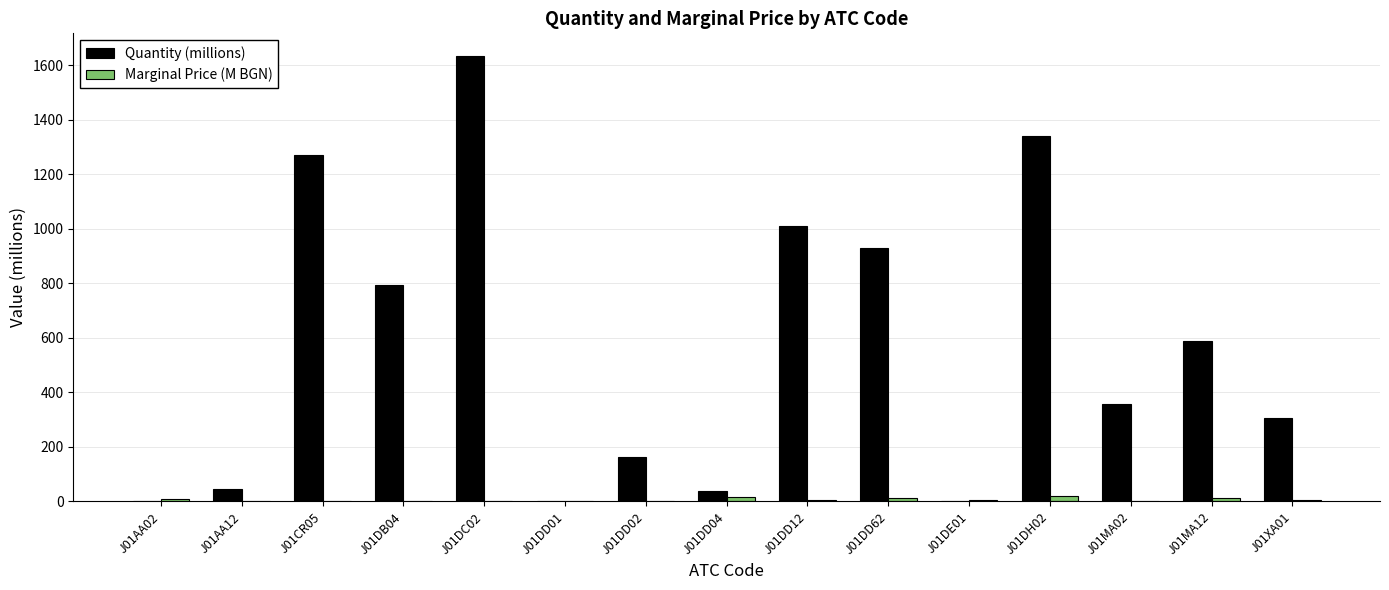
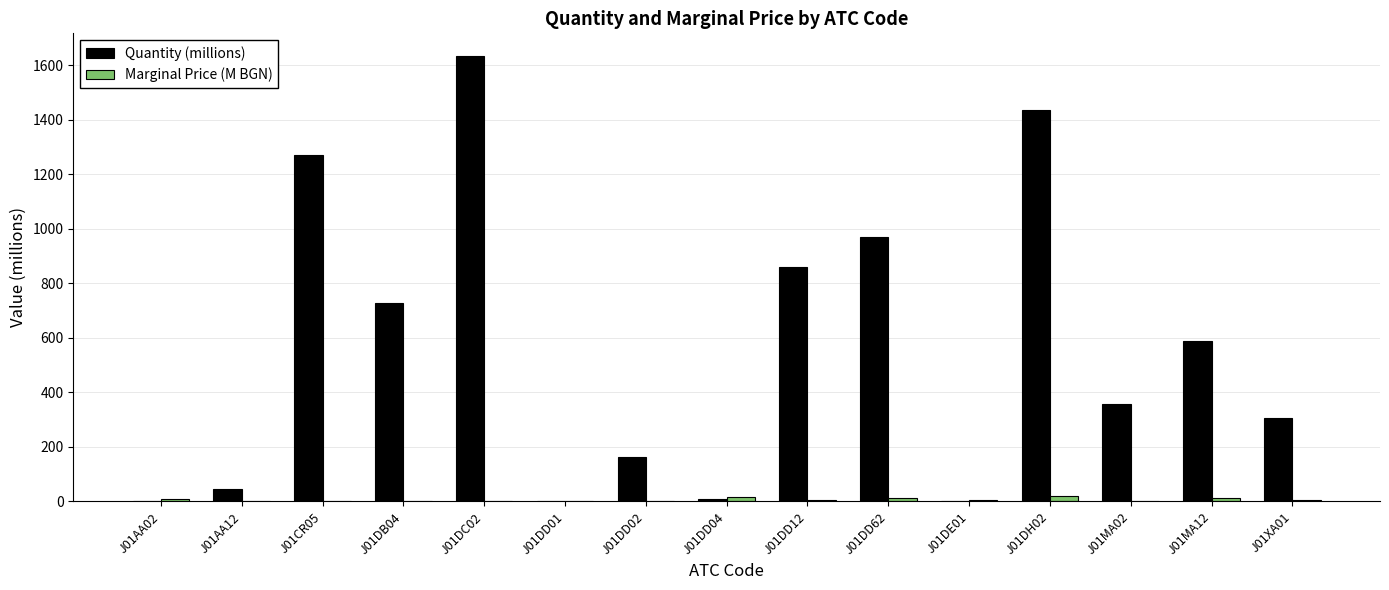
  {
    "Quantity (millions)": {
      "J01AA12": 50,
      "J01CR05": 1270,
-     "J01DB04": 790,
+     "J01DB04": 730,
      "J01DC02": 1630,
      "J01DD02": 160,
-     "J01DD04": 40,
-     "J01DD12": 1010,
-     "J01DD62": 930,
-     "J01DH02": 1340,
+     "J01DD04": 10,
+     "J01DD12": 860,
+     "J01DD62": 970,
+     "J01DH02": 1440,
      "J01MA02": 360,
      "J01MA12": 590,
      "J01XA01": 310
    },
    "Marginal Price (M BGN)": {
      "J01DD04": 20,
      "J01DD62": 10,
      "J01DH02": 20,
      "J01MA12": 10
    }
  }
